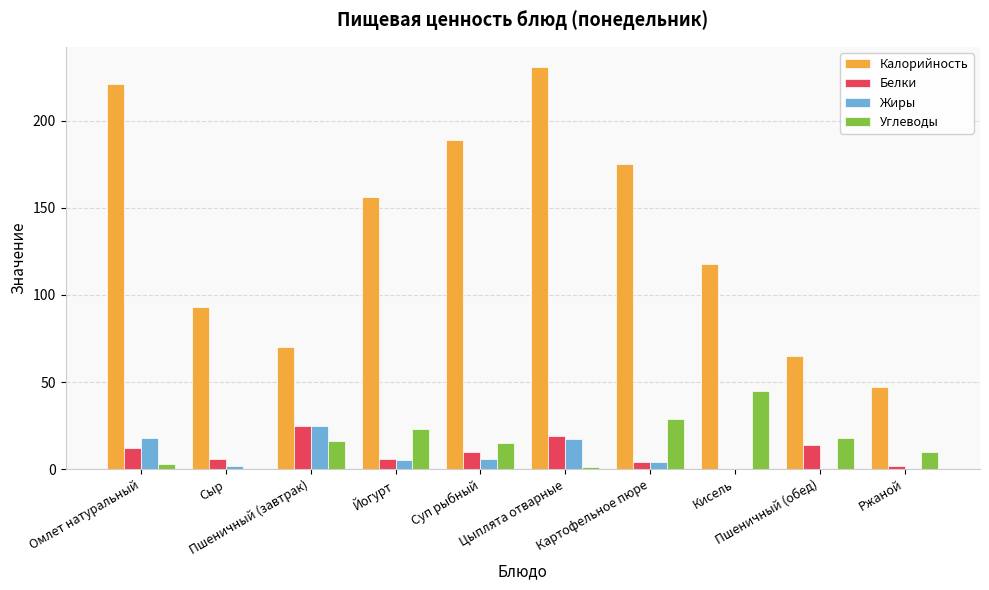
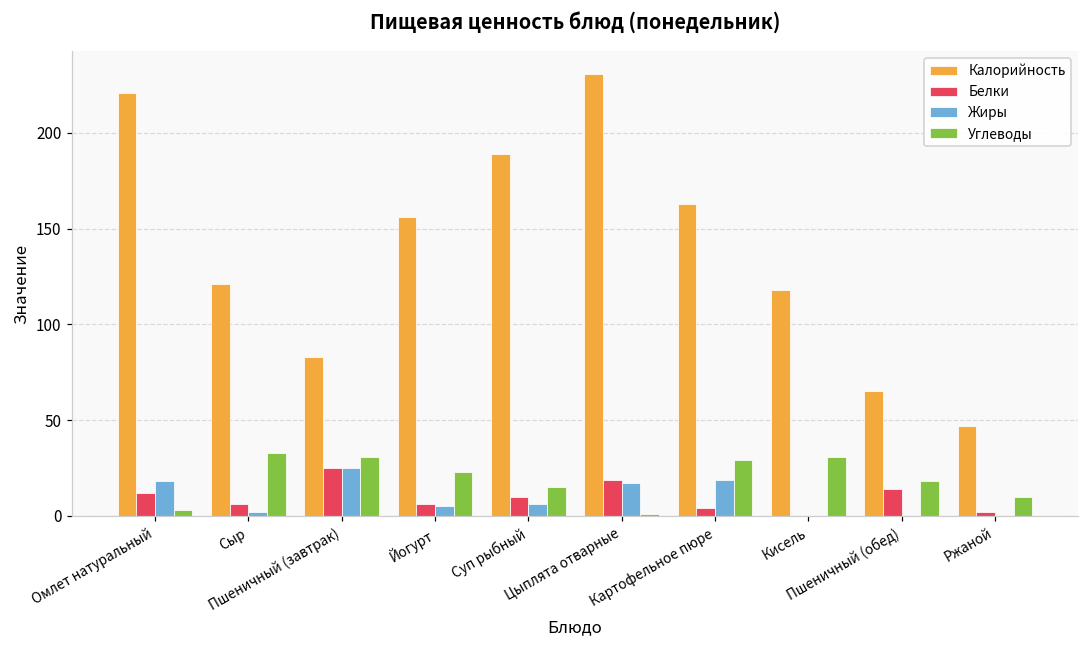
  {
    "Калорийность": {
      "Омлет натуральный": 221,
-     "Сыр": 93,
-     "Пшеничный (завтрак)": 70,
+     "Сыр": 121,
+     "Пшеничный (завтрак)": 83,
      "Йогурт": 156,
      "Суп рыбный": 189,
      "Цыплята отварные": 231,
-     "Картофельное пюре": 175,
+     "Картофельное пюре": 163,
      "Кисель": 118,
      "Пшеничный (обед)": 65,
      "Ржаной": 47
    },
    "Белки": {
      "Омлет натуральный": 12,
      "Сыр": 6,
      "Пшеничный (завтрак)": 25,
      "Йогурт": 6,
      "Суп рыбный": 10,
      "Цыплята отварные": 19,
      "Картофельное пюре": 4,
      "Кисель": 0,
      "Пшеничный (обед)": 14,
      "Ржаной": 2
    },
    "Жиры": {
      "Омлет натуральный": 18,
      "Сыр": 2,
      "Пшеничный (завтрак)": 25,
      "Йогурт": 5,
      "Суп рыбный": 6,
      "Цыплята отварные": 17,
-     "Картофельное пюре": 4,
+     "Картофельное пюре": 19,
      "Кисель": 0,
      "Пшеничный (обед)": 0,
      "Ржаной": 0
    },
    "Углеводы": {
      "Омлет натуральный": 3,
-     "Сыр": 0,
-     "Пшеничный (завтрак)": 16,
+     "Сыр": 33,
+     "Пшеничный (завтрак)": 31,
      "Йогурт": 23,
      "Суп рыбный": 15,
      "Картофельное пюре": 29,
-     "Кисель": 45,
+     "Кисель": 31,
      "Пшеничный (обед)": 18,
      "Ржаной": 10
    }
  }
